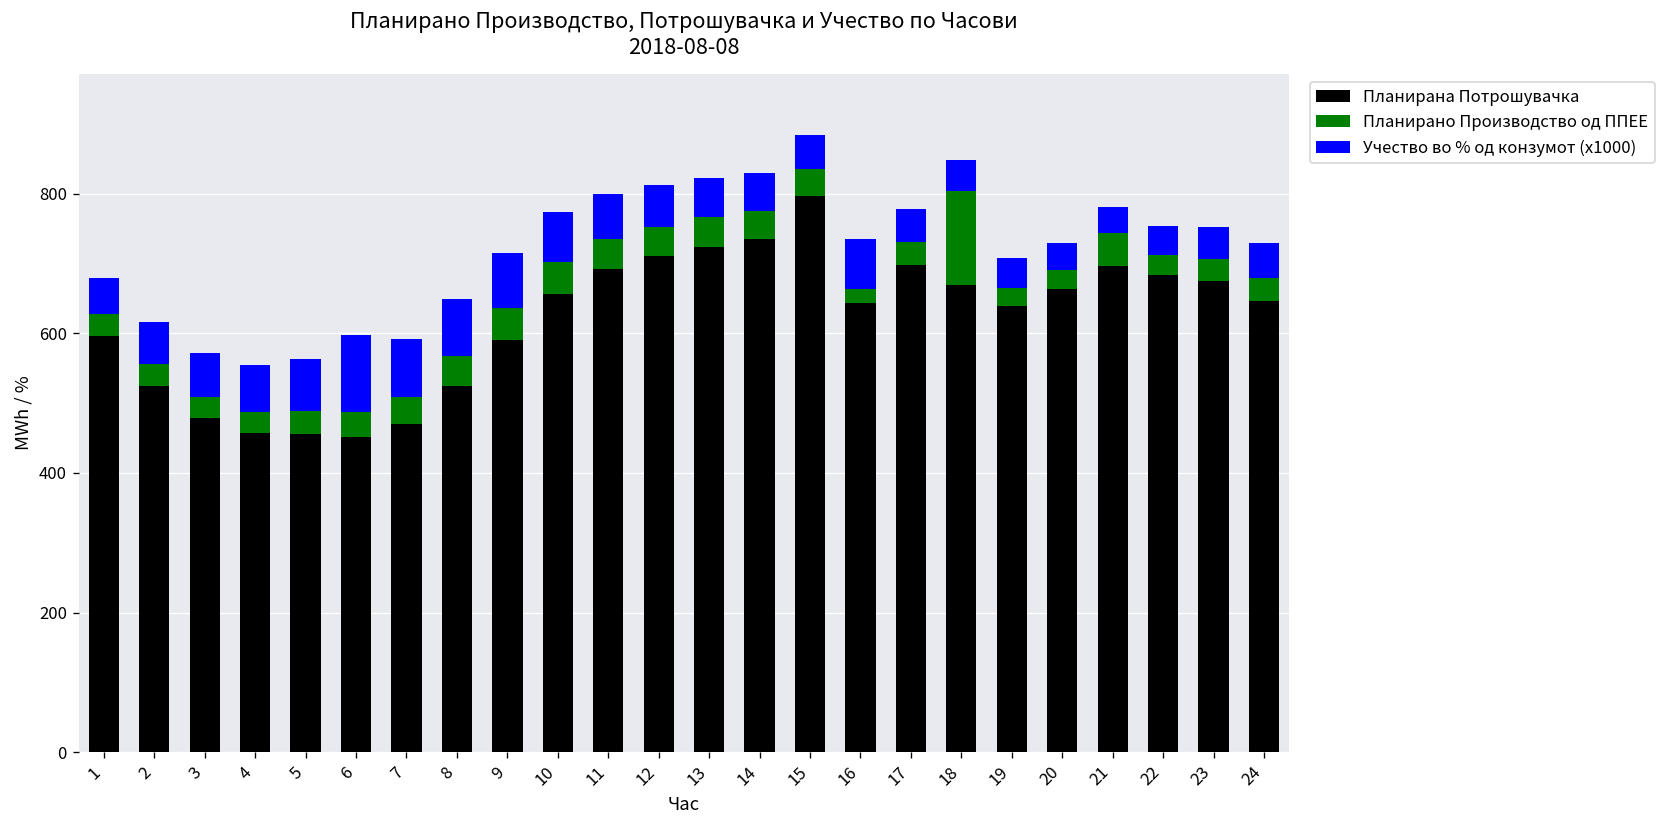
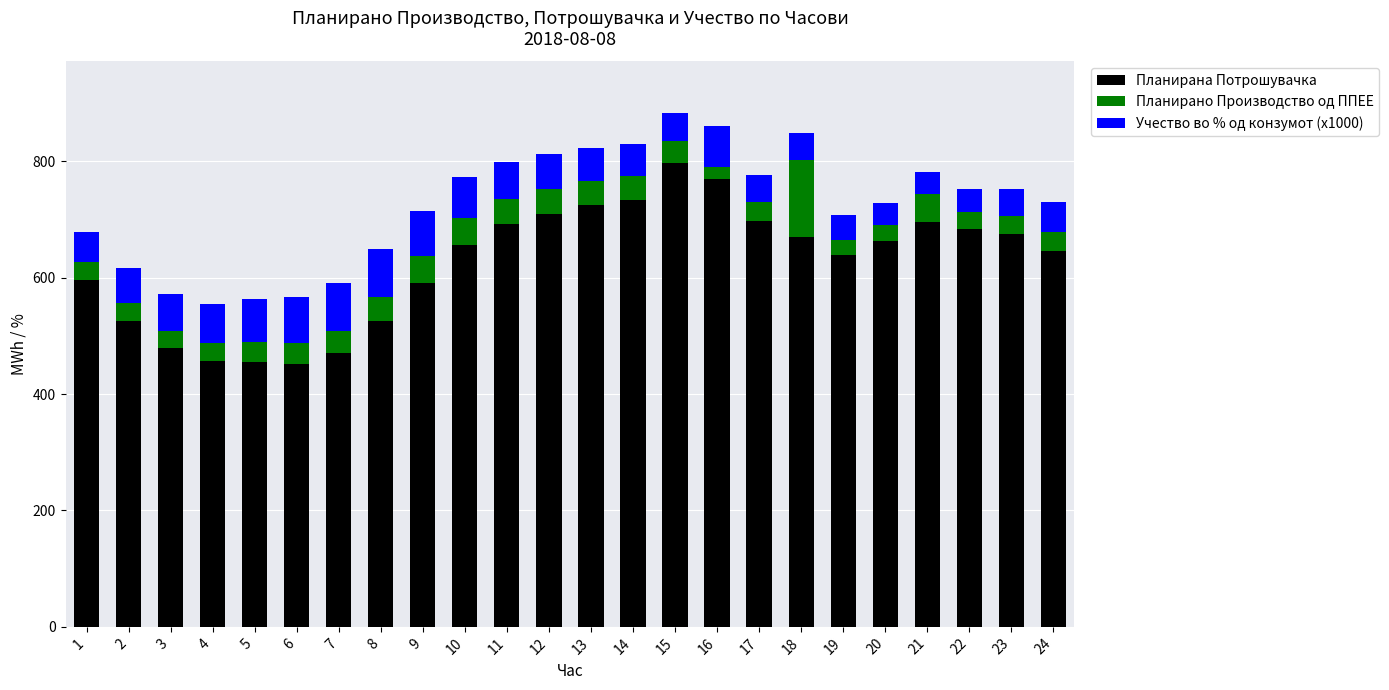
  {
    "Планирана Потрошувачка": {
      "1": 600,
      "2": 530,
      "3": 480,
      "4": 460,
      "5": 460,
      "6": 450,
      "7": 470,
      "8": 530,
      "9": 590,
      "10": 660,
      "11": 690,
      "12": 710,
      "13": 720,
      "14": 730,
      "15": 800,
-     "16": 640,
+     "16": 770,
      "17": 700,
      "18": 670,
      "19": 640,
      "20": 660,
      "21": 700,
      "22": 680,
      "23": 680,
      "24": 650
    },
    "Планирано Производство од ППЕЕ": {
      "1": 30,
      "2": 30,
      "3": 30,
      "4": 30,
      "5": 30,
      "6": 40,
      "7": 40,
      "8": 40,
      "9": 50,
      "10": 50,
      "11": 40,
      "12": 40,
      "13": 40,
      "14": 40,
      "15": 40,
      "16": 20,
      "17": 30,
      "18": 130,
      "19": 30,
      "20": 30,
      "21": 50,
      "22": 30,
      "23": 30,
      "24": 30
    },
    "Учество во % од конзумот (x1000)": {
      "1": 50,
      "2": 60,
      "3": 60,
      "4": 70,
      "5": 70,
-     "6": 110,
+     "6": 80,
      "7": 80,
      "8": 80,
      "9": 80,
      "10": 70,
      "11": 60,
      "12": 60,
      "13": 60,
      "14": 60,
      "15": 50,
      "16": 70,
      "17": 50,
      "18": 50,
      "19": 40,
      "20": 40,
      "21": 40,
      "22": 40,
      "23": 50,
      "24": 50
    }
  }
